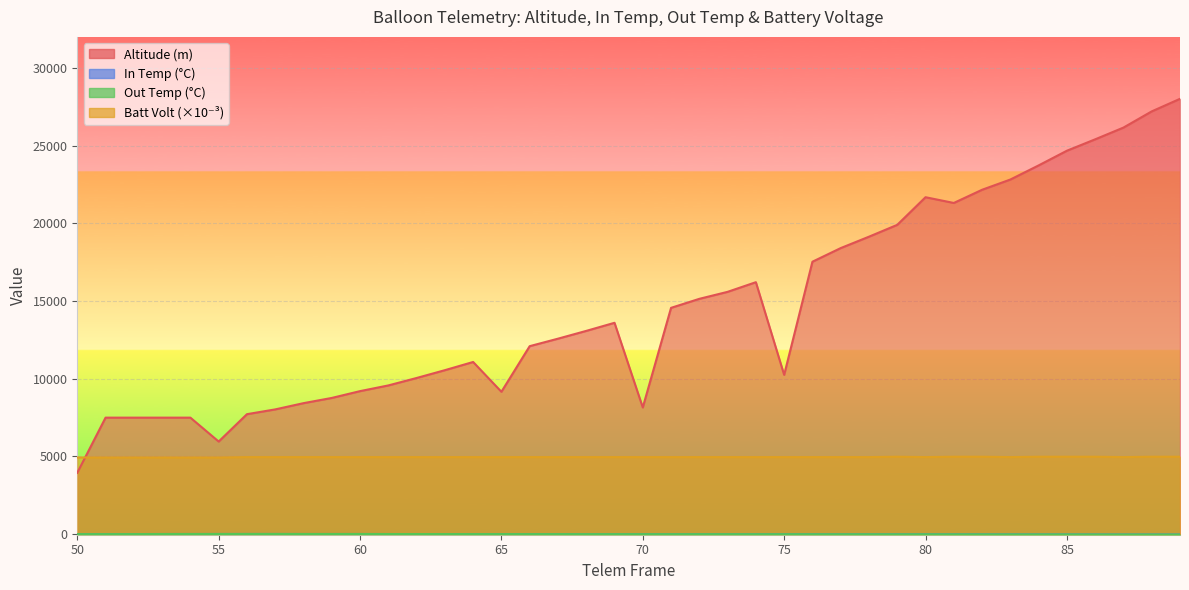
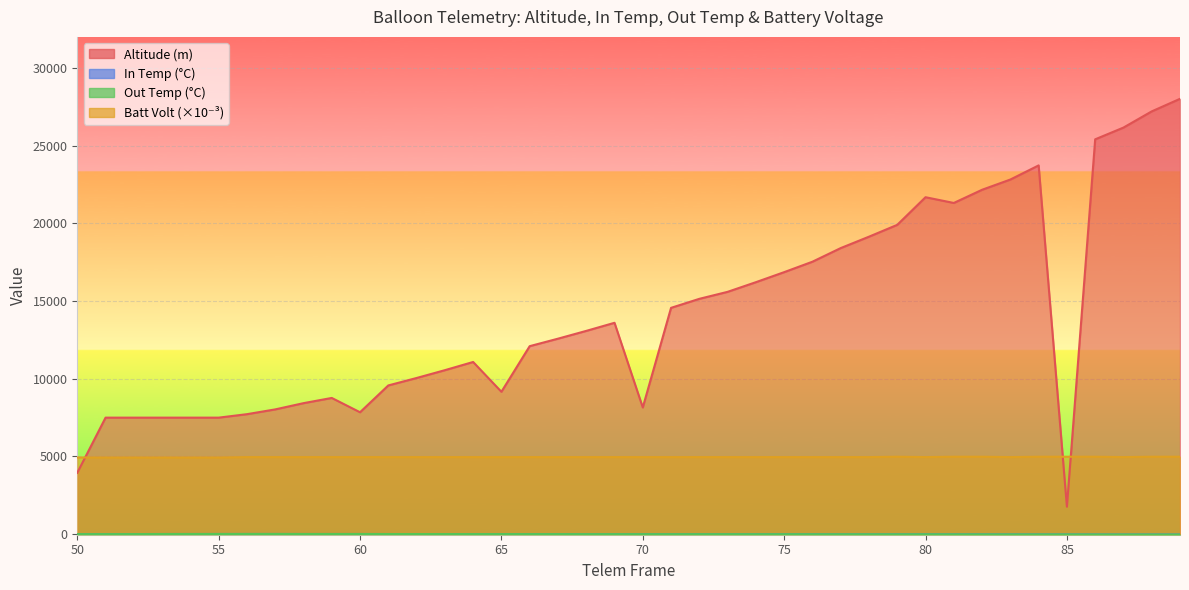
  {
    "Altitude (m)": {
      "50": 3900,
-     "55": 6000,
-     "60": 9200,
+     "55": 7500,
+     "60": 7800,
      "65": 9200,
      "70": 8200,
-     "75": 10200,
+     "75": 16900,
      "80": 21700,
-     "85": 24700
+     "85": 1800
    },
    "Batt Volt (×10⁻³)": {
      "50": 4900,
      "55": 4900,
      "60": 5000,
      "65": 5000,
      "70": 5000,
      "75": 5000,
      "80": 5000,
      "85": 5000
    }
  }
